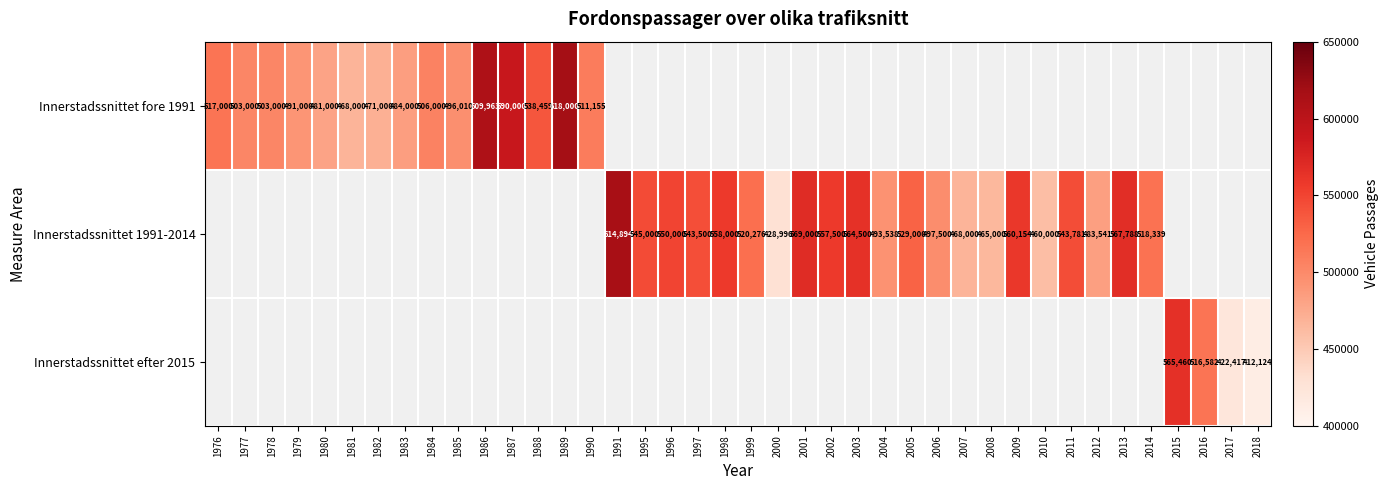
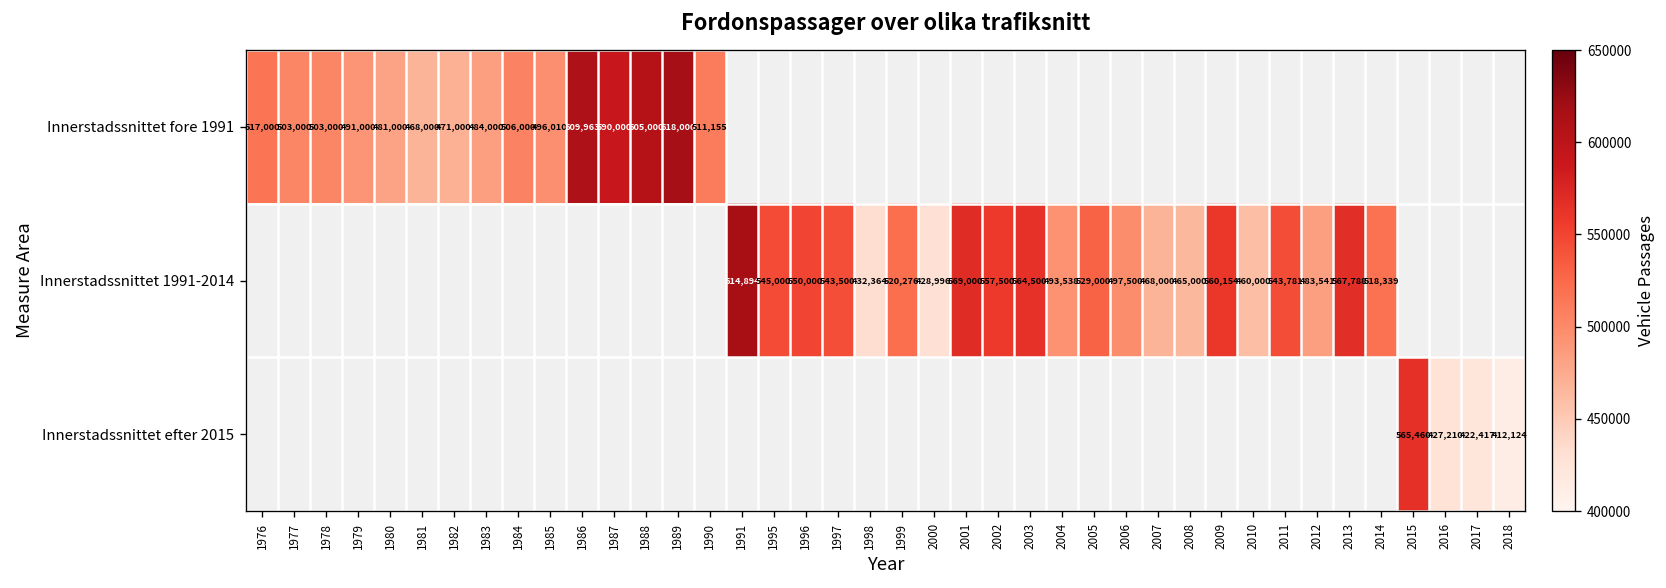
  {
    "Innerstadssnittet fore 1991": {
      "1976": "517,000",
      "1977": "503,000",
      "1978": "503,000",
      "1979": "491,000",
      "1980": "481,000",
      "1981": "468,000",
      "1982": "471,000",
      "1983": "484,000",
      "1984": "506,000",
      "1985": "496,010",
      "1986": "609,963",
      "1987": "590,000",
-     "1988": "538,459",
+     "1988": "605,000",
      "1989": "618,000",
      "1990": "511,155"
    },
    "Innerstadssnittet 1991-2014": {
      "1991": "614,894",
      "1995": "545,000",
      "1996": "550,000",
      "1997": "543,500",
-     "1998": "558,000",
+     "1998": "432,364",
      "1999": "520,276",
      "2000": "428,996",
      "2001": "569,000",
      "2002": "557,500",
      "2003": "564,500",
      "2004": "493,538",
      "2005": "529,000",
      "2006": "497,500",
      "2007": "468,000",
      "2008": "465,000",
      "2009": "560,154",
      "2010": "460,000",
      "2011": "543,781",
      "2012": "483,541",
      "2013": "567,788",
      "2014": "518,339"
    },
    "Innerstadssnittet efter 2015": {
      "2015": "565,460",
-     "2016": "516,582",
+     "2016": "427,210",
      "2017": "422,417",
      "2018": "412,124"
    }
  }
